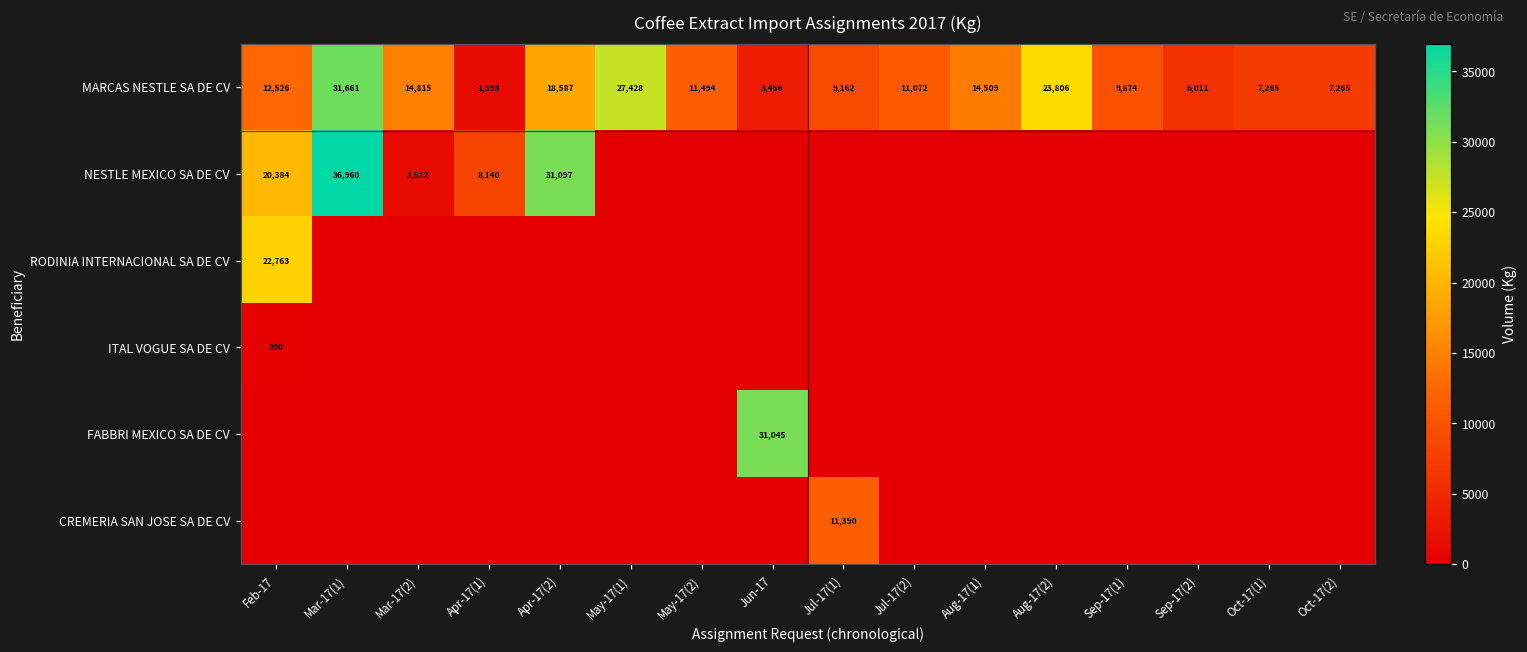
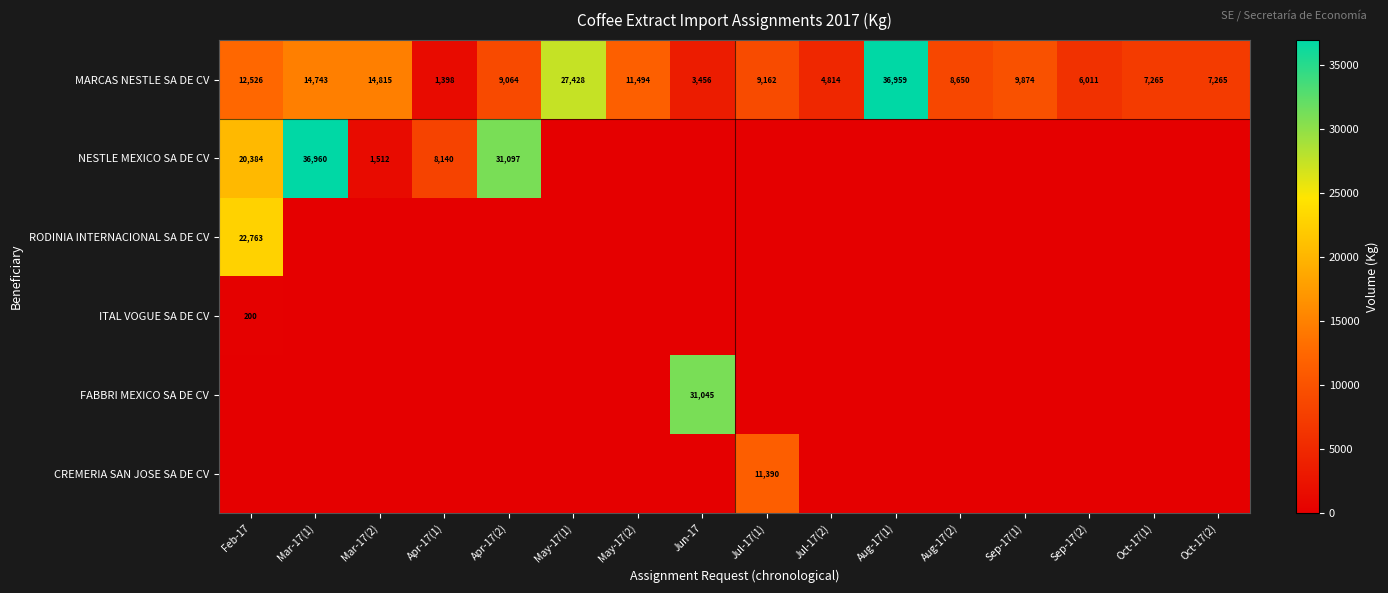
  {
    "MARCAS NESTLE SA DE CV": {
      "Feb-17": "12,526",
-     "Mar-17(1)": "31,661",
+     "Mar-17(1)": "14,743",
      "Mar-17(2)": "14,815",
      "Apr-17(1)": "1,398",
-     "Apr-17(2)": "18,587",
+     "Apr-17(2)": "9,064",
      "May-17(1)": "27,428",
      "May-17(2)": "11,494",
      "Jun-17": "3,456",
      "Jul-17(1)": "9,162",
-     "Jul-17(2)": "11,072",
-     "Aug-17(1)": "14,509",
-     "Aug-17(2)": "23,806",
+     "Jul-17(2)": "4,814",
+     "Aug-17(1)": "36,959",
+     "Aug-17(2)": "8,650",
      "Sep-17(1)": "9,874",
      "Sep-17(2)": "6,011",
      "Oct-17(1)": "7,265",
      "Oct-17(2)": "7,265"
    },
    "NESTLE MEXICO SA DE CV": {
      "Feb-17": "20,384",
      "Mar-17(1)": "36,960",
      "Mar-17(2)": "1,512",
      "Apr-17(1)": "8,140",
      "Apr-17(2)": "31,097"
    },
    "RODINIA INTERNACIONAL SA DE CV": {
      "Feb-17": "22,763"
    },
    "ITAL VOGUE SA DE CV": {
      "Feb-17": "200"
    },
    "FABBRI MEXICO SA DE CV": {
      "Jun-17": "31,045"
    },
    "CREMERIA SAN JOSE SA DE CV": {
      "Jul-17(1)": "11,390"
    }
  }
